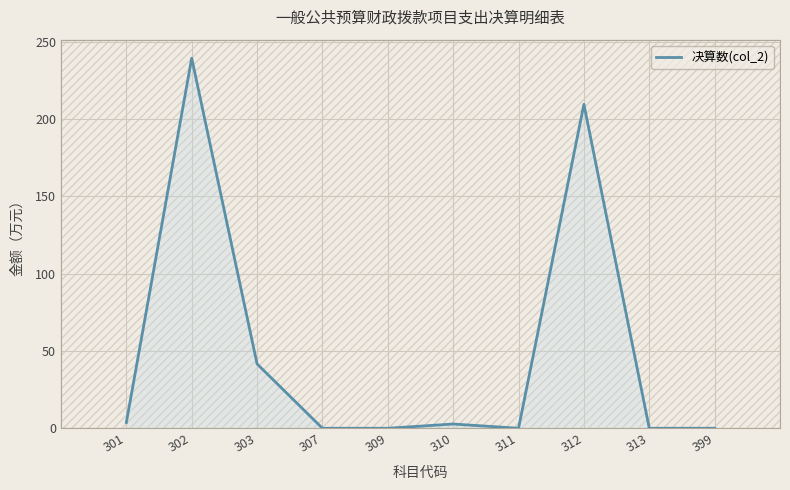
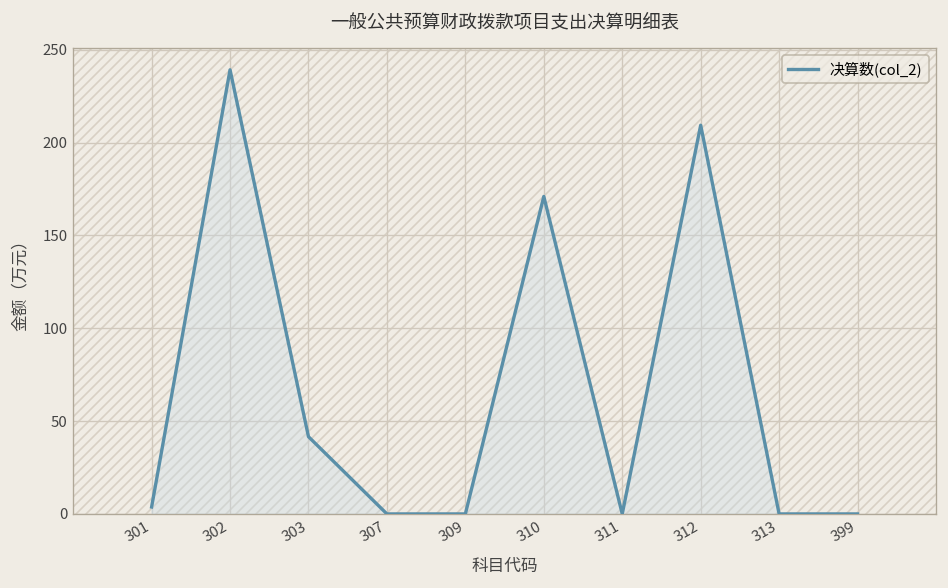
  {
    "301": 4,
    "302": 239,
    "303": 42,
    "307": 0,
    "309": 0,
-   "310": 3,
+   "310": 171,
    "311": 0,
    "312": 209,
    "313": 0,
    "399": 0
  }
